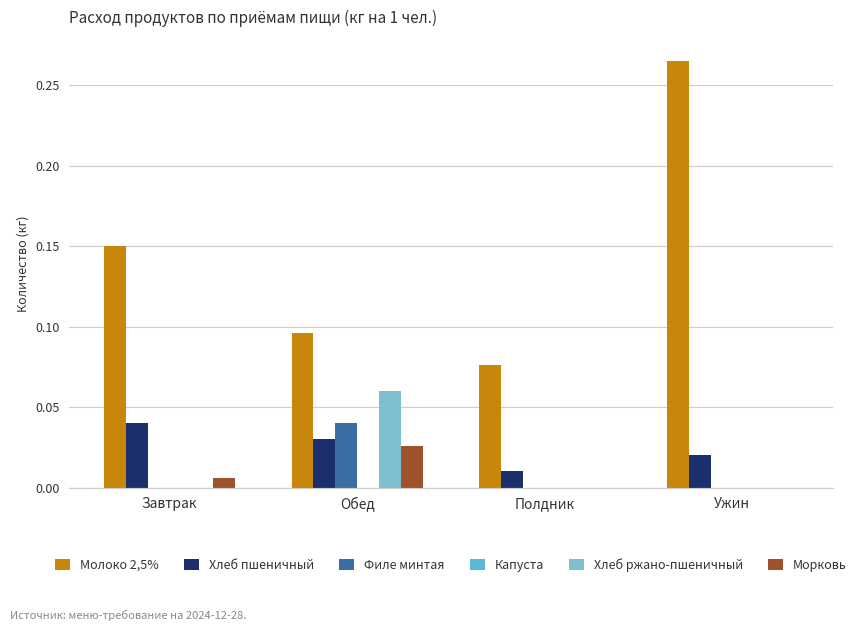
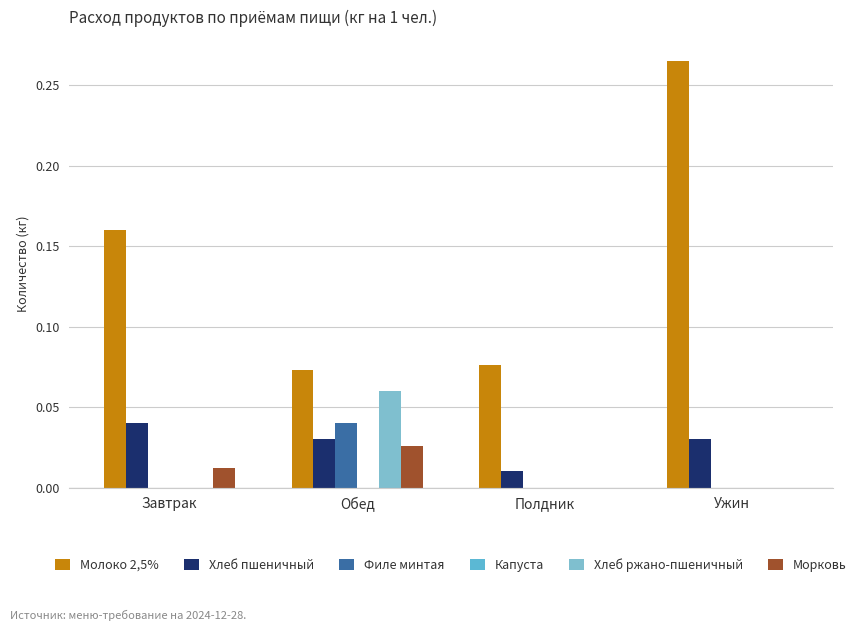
  {
    "Молоко 2,5%": {
-     "Завтрак": 0.15,
-     "Обед": 0.096,
+     "Завтрак": 0.16,
+     "Обед": 0.073,
      "Полдник": 0.076,
      "Ужин": 0.265
    },
    "Хлеб пшеничный": {
      "Завтрак": 0.04,
      "Обед": 0.03,
      "Полдник": 0.01,
-     "Ужин": 0.02
+     "Ужин": 0.03
    },
    "Филе минтая": {
      "Завтрак": 0.000,
      "Обед": 0.040,
      "Полдник": 0.000,
      "Ужин": 0.000
    },
    "Морковь": {
-     "Завтрак": 0.006,
+     "Завтрак": 0.012,
      "Обед": 0.026,
      "Полдник": 0.000,
      "Ужин": 0.000
    }
  }
